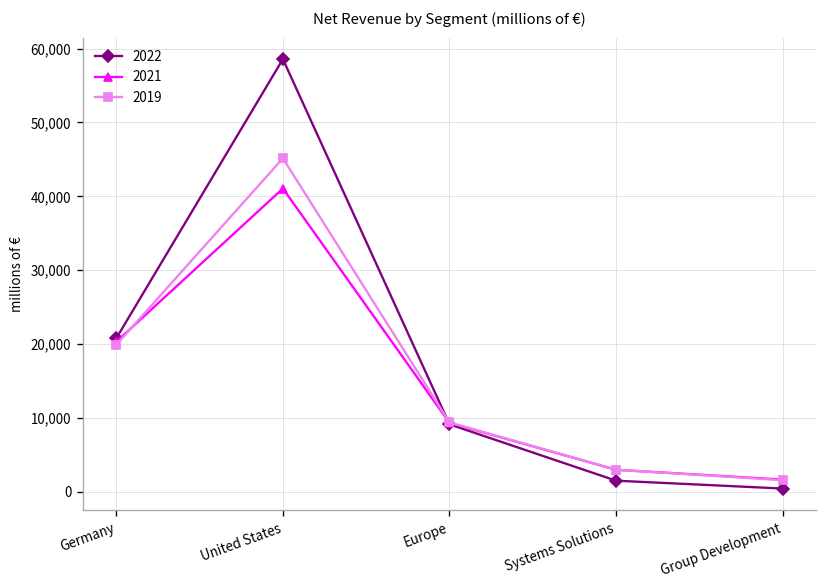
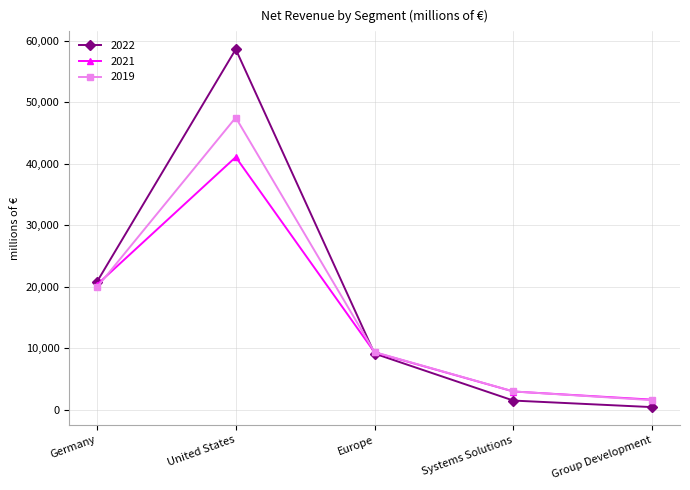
  {
    "2022": {
      "Germany": "21,000",
      "United States": "59,000",
      "Systems Solutions": "1,000",
      "Group Development": "0"
    },
    "2021": {
      "United States": "41,000"
    },
    "2019": {
-     "United States": "45,000"
+     "United States": "47,000"
    }
  }
